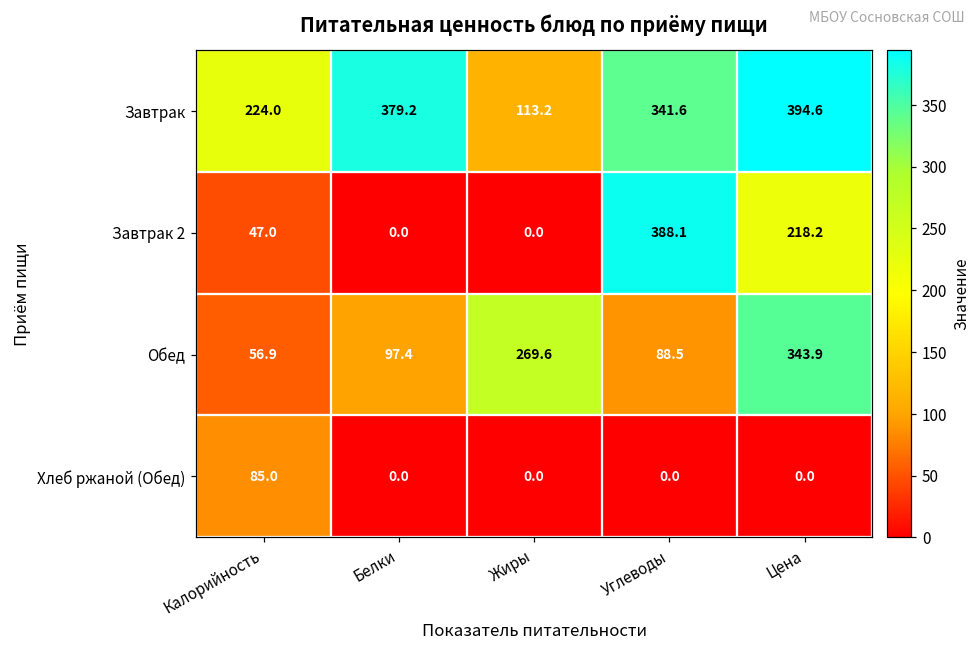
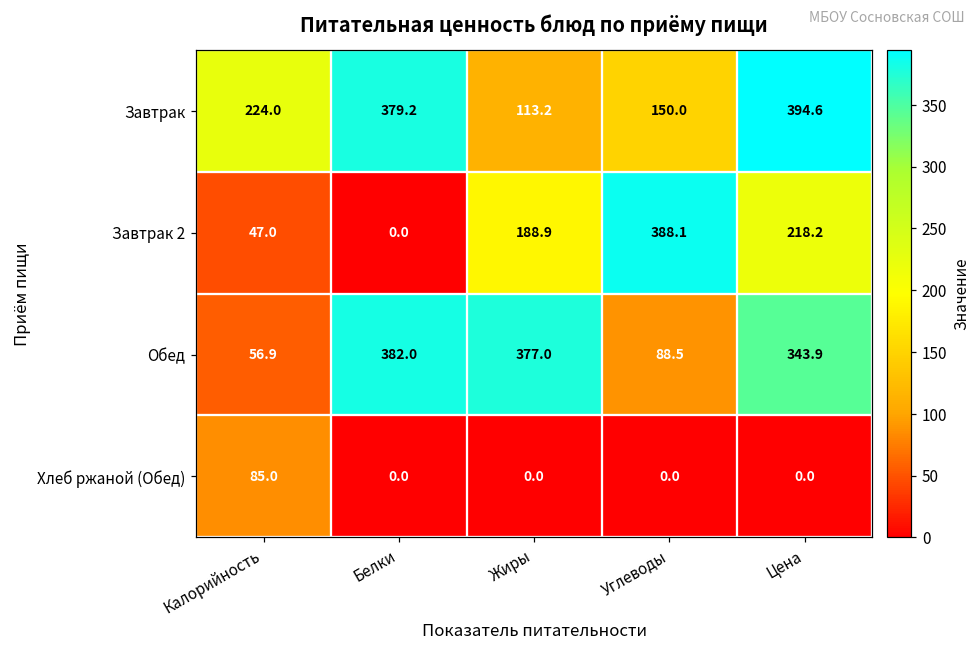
  {
    "Завтрак": {
      "Калорийность": 224.0,
      "Белки": 379.2,
      "Жиры": 113.2,
-     "Углеводы": 341.6,
+     "Углеводы": 150.0,
      "Цена": 394.6
    },
    "Завтрак 2": {
      "Калорийность": 47.0,
      "Белки": 0.0,
-     "Жиры": 0.0,
+     "Жиры": 188.9,
      "Углеводы": 388.1,
      "Цена": 218.2
    },
    "Обед": {
      "Калорийность": 56.9,
-     "Белки": 97.4,
-     "Жиры": 269.6,
+     "Белки": 382.0,
+     "Жиры": 377.0,
      "Углеводы": 88.5,
      "Цена": 343.9
    },
    "Хлеб ржаной (Обед)": {
      "Калорийность": 85.0,
      "Белки": 0.0,
      "Жиры": 0.0,
      "Углеводы": 0.0,
      "Цена": 0.0
    }
  }
